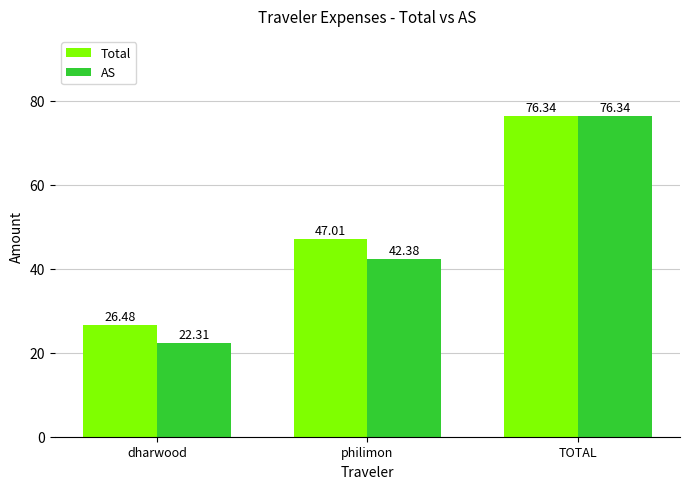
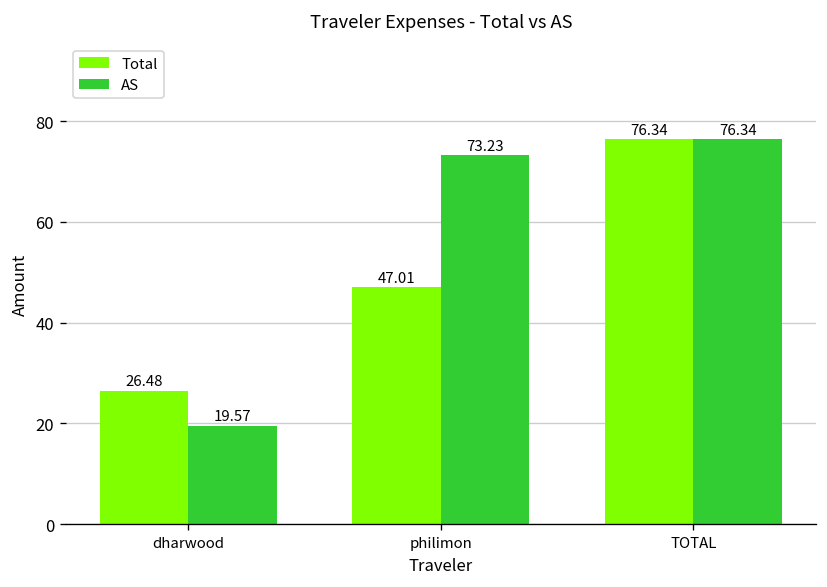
  {
    "Total": {
      "dharwood": 26.48,
      "philimon": 47.01,
      "TOTAL": 76.34
    },
    "AS": {
-     "dharwood": 22.31,
-     "philimon": 42.38,
+     "dharwood": 19.57,
+     "philimon": 73.23,
      "TOTAL": 76.34
    }
  }
